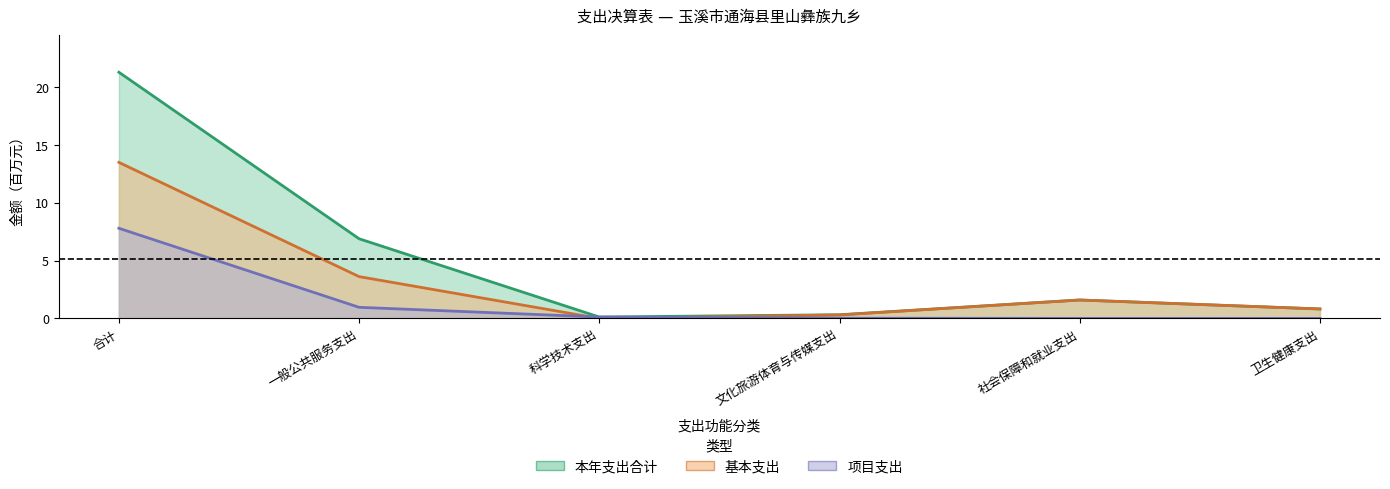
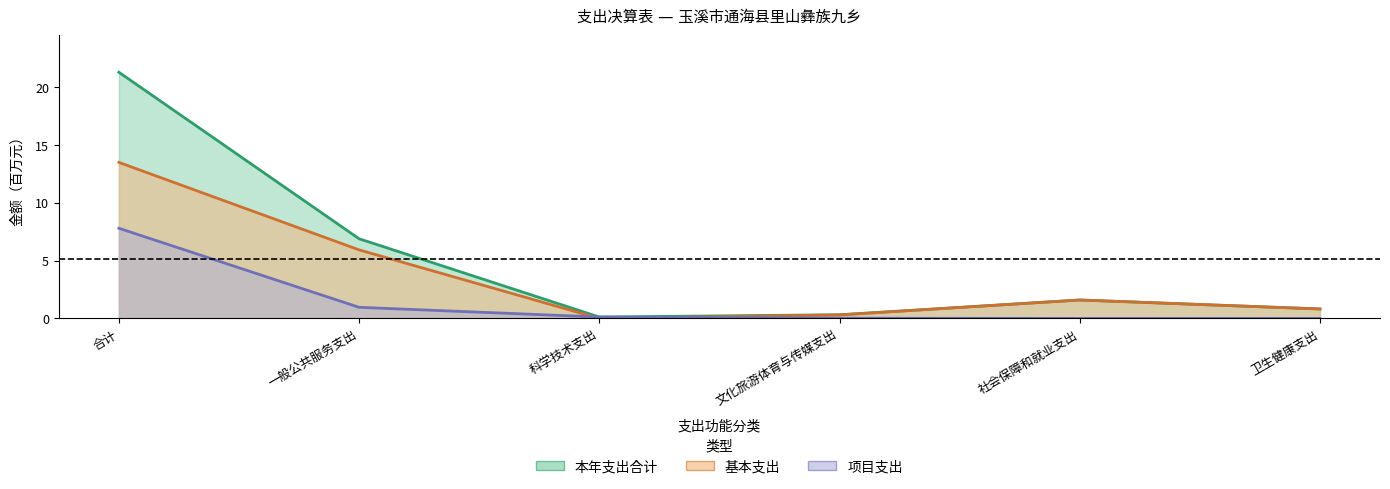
  {
    "基本支出": {
      "合计": 13.5,
-     "一般公共服务支出": 3.6
+     "一般公共服务支出": 5.9
    }
  }
